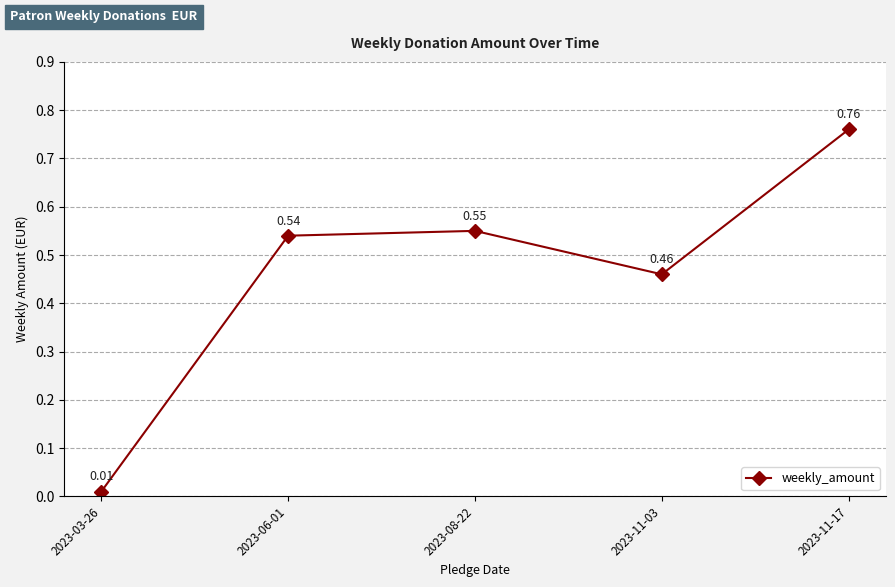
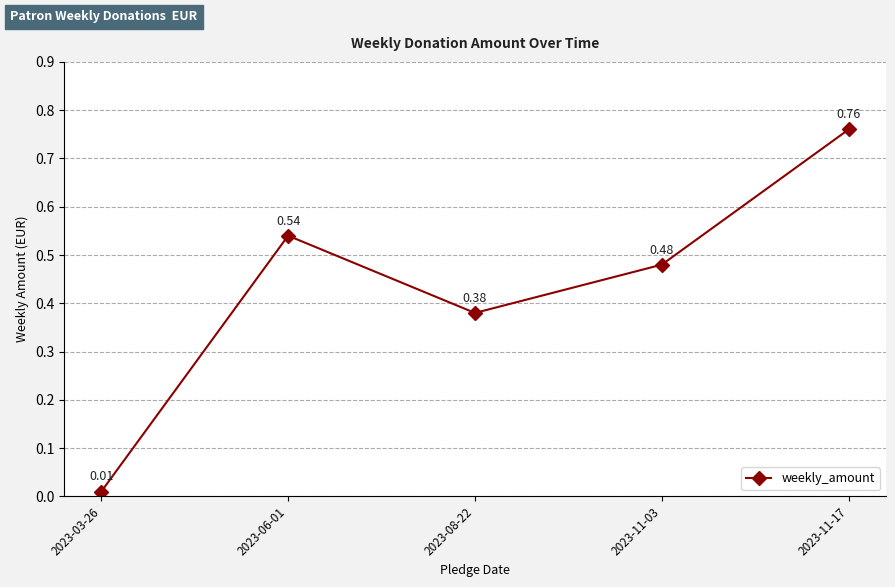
  {
    "2023-03-26": 0.01,
    "2023-06-01": 0.54,
-   "2023-08-22": 0.55,
-   "2023-11-03": 0.46,
+   "2023-08-22": 0.38,
+   "2023-11-03": 0.48,
    "2023-11-17": 0.76
  }
